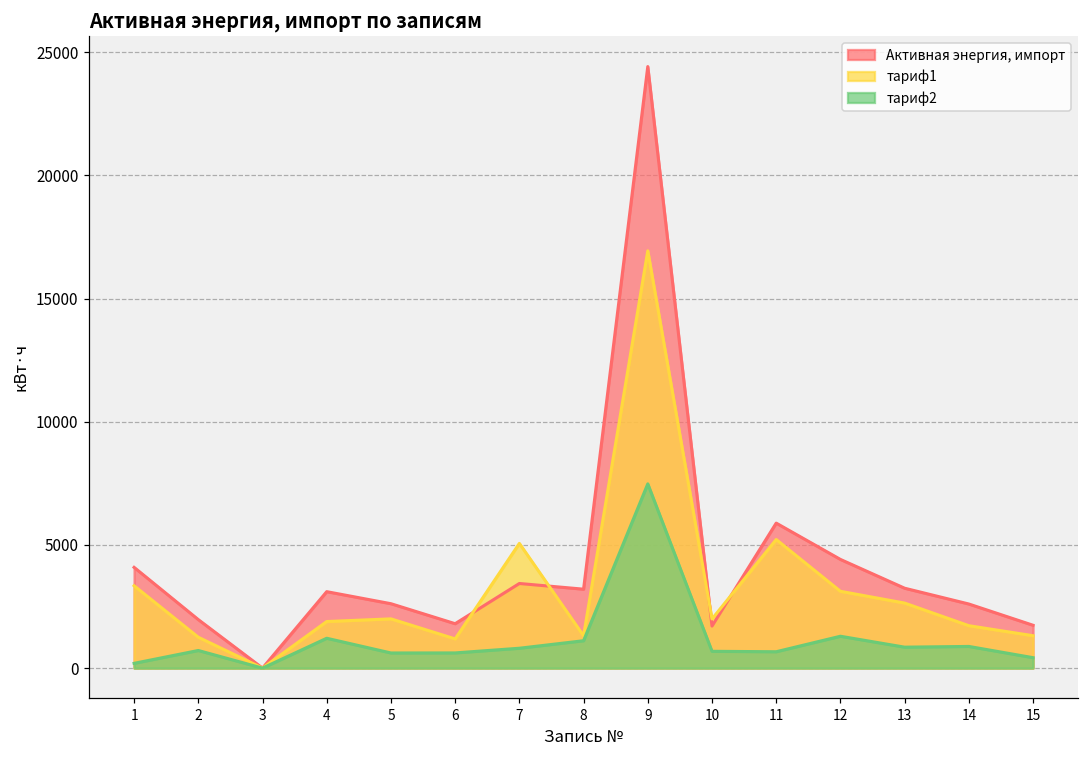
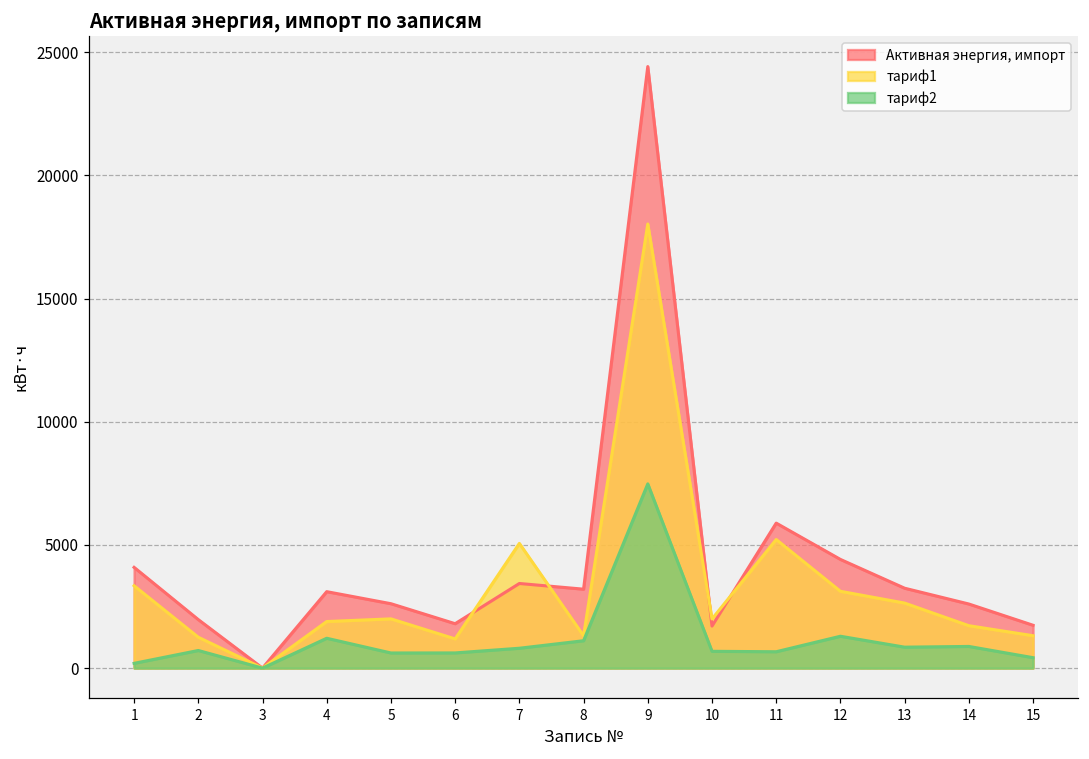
  {
    "Активная энергия, импорт": {
      "1": 4100,
      "2": 2000,
      "4": 3100,
      "5": 2600,
      "6": 1800,
      "7": 3400,
      "8": 3200,
      "9": 24400,
      "10": 1700,
      "11": 5900,
      "12": 4400,
      "13": 3200,
      "14": 2600,
      "15": 1700
    },
    "тариф1": {
      "1": 3300,
      "2": 1300,
      "4": 1900,
      "5": 2000,
      "6": 1200,
      "7": 5100,
      "8": 1300,
-     "9": 16900,
+     "9": 18000,
      "10": 2000,
      "11": 5200,
      "12": 3100,
      "13": 2600,
      "14": 1700,
      "15": 1300
    },
    "тариф2": {
      "1": 200,
      "2": 700,
      "4": 1200,
      "5": 600,
      "6": 600,
      "7": 800,
      "8": 1100,
      "9": 7500,
      "10": 700,
      "11": 700,
      "12": 1300,
      "13": 900,
      "14": 900,
      "15": 400
    }
  }
